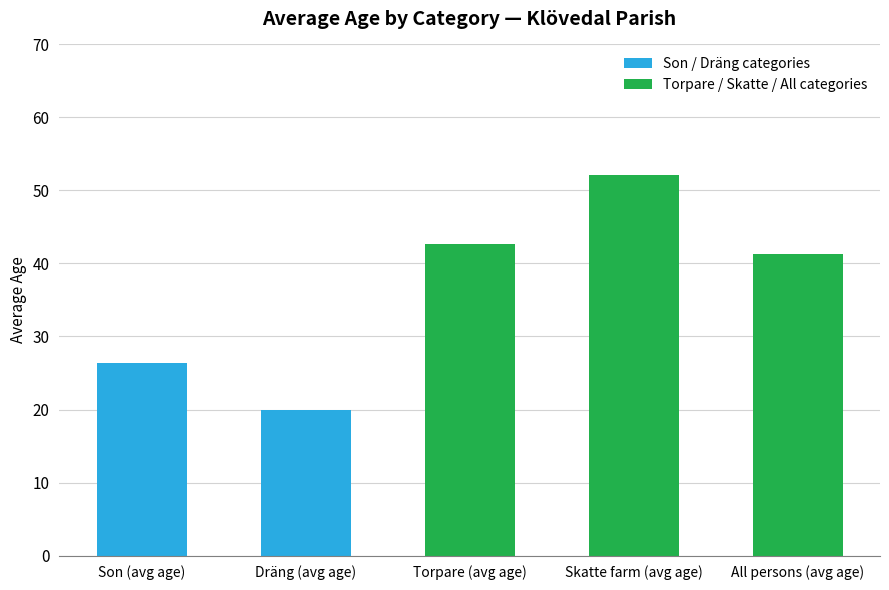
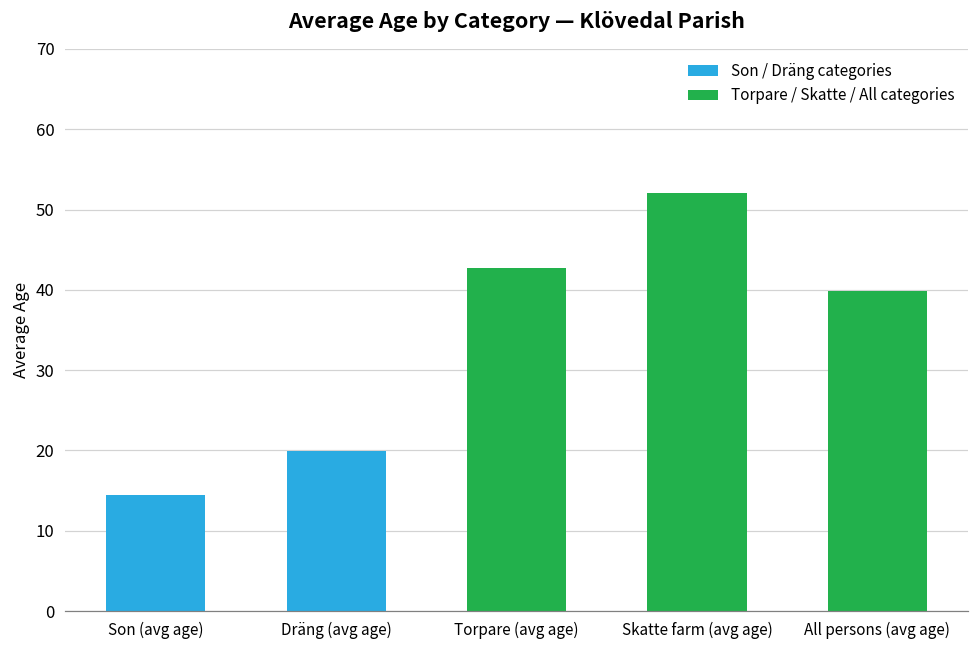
  {
    "Son / Dräng categories": {
-     "Son (avg age)": 26,
+     "Son (avg age)": 14,
      "Dräng (avg age)": 20
    },
    "Torpare / Skatte / All categories": {
      "Torpare (avg age)": 43,
      "Skatte farm (avg age)": 52,
-     "All persons (avg age)": 41
+     "All persons (avg age)": 40
    }
  }
